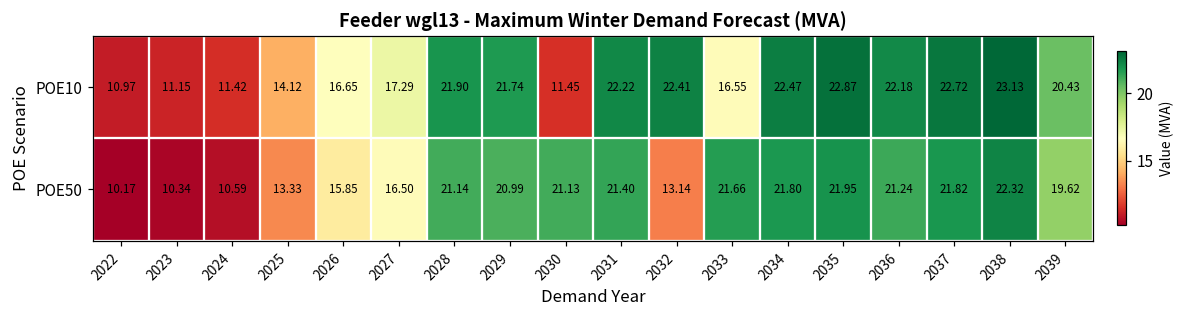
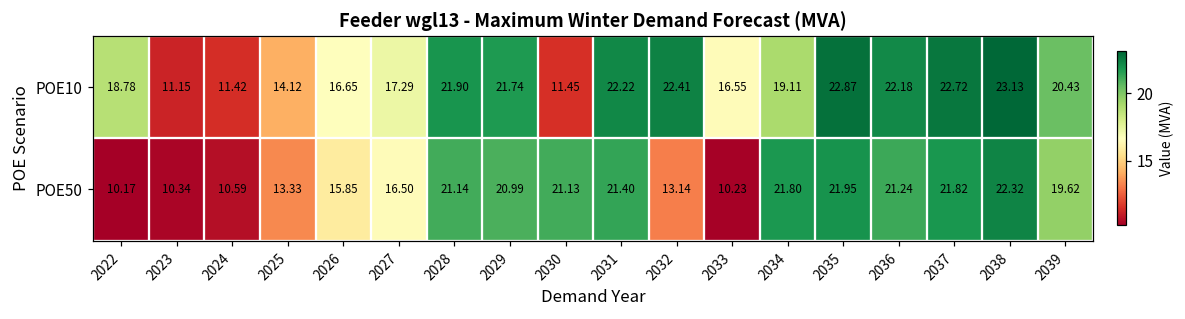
  {
    "POE10": {
-     "2022": 10.97,
+     "2022": 18.78,
      "2023": 11.15,
      "2024": 11.42,
      "2025": 14.12,
      "2026": 16.65,
      "2027": 17.29,
      "2028": 21.90,
      "2029": 21.74,
      "2030": 11.45,
      "2031": 22.22,
      "2032": 22.41,
      "2033": 16.55,
-     "2034": 22.47,
+     "2034": 19.11,
      "2035": 22.87,
      "2036": 22.18,
      "2037": 22.72,
      "2038": 23.13,
      "2039": 20.43
    },
    "POE50": {
      "2022": 10.17,
      "2023": 10.34,
      "2024": 10.59,
      "2025": 13.33,
      "2026": 15.85,
      "2027": 16.50,
      "2028": 21.14,
      "2029": 20.99,
      "2030": 21.13,
      "2031": 21.40,
      "2032": 13.14,
-     "2033": 21.66,
+     "2033": 10.23,
      "2034": 21.80,
      "2035": 21.95,
      "2036": 21.24,
      "2037": 21.82,
      "2038": 22.32,
      "2039": 19.62
    }
  }
